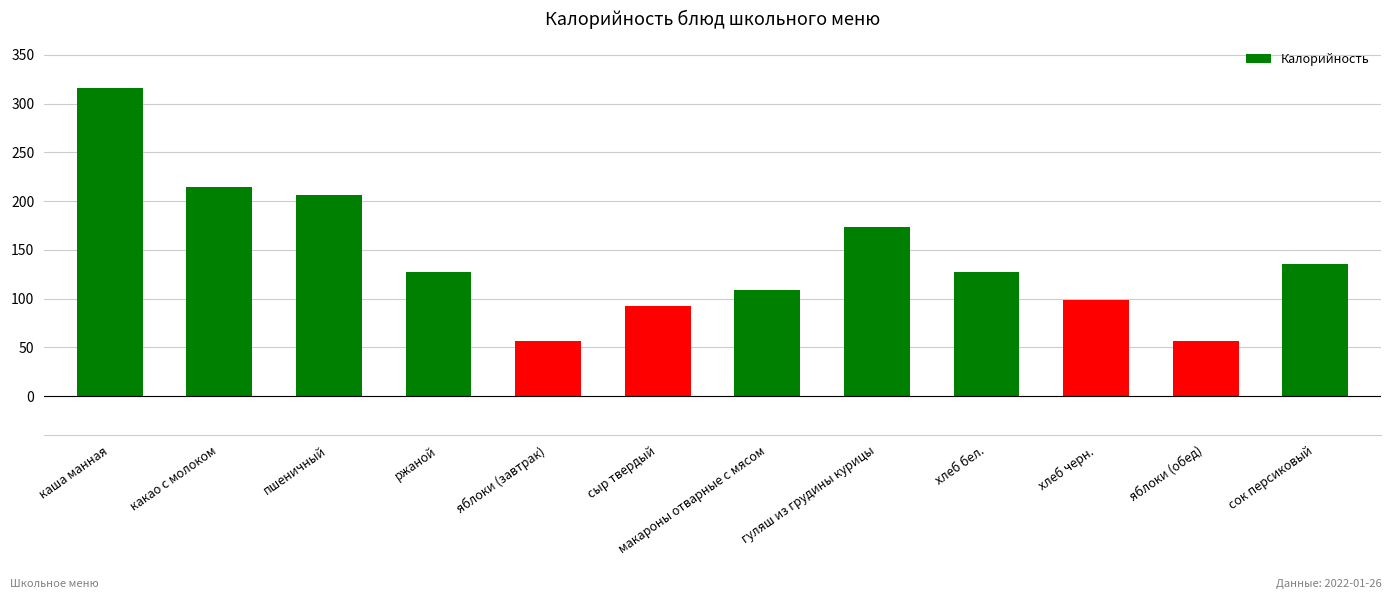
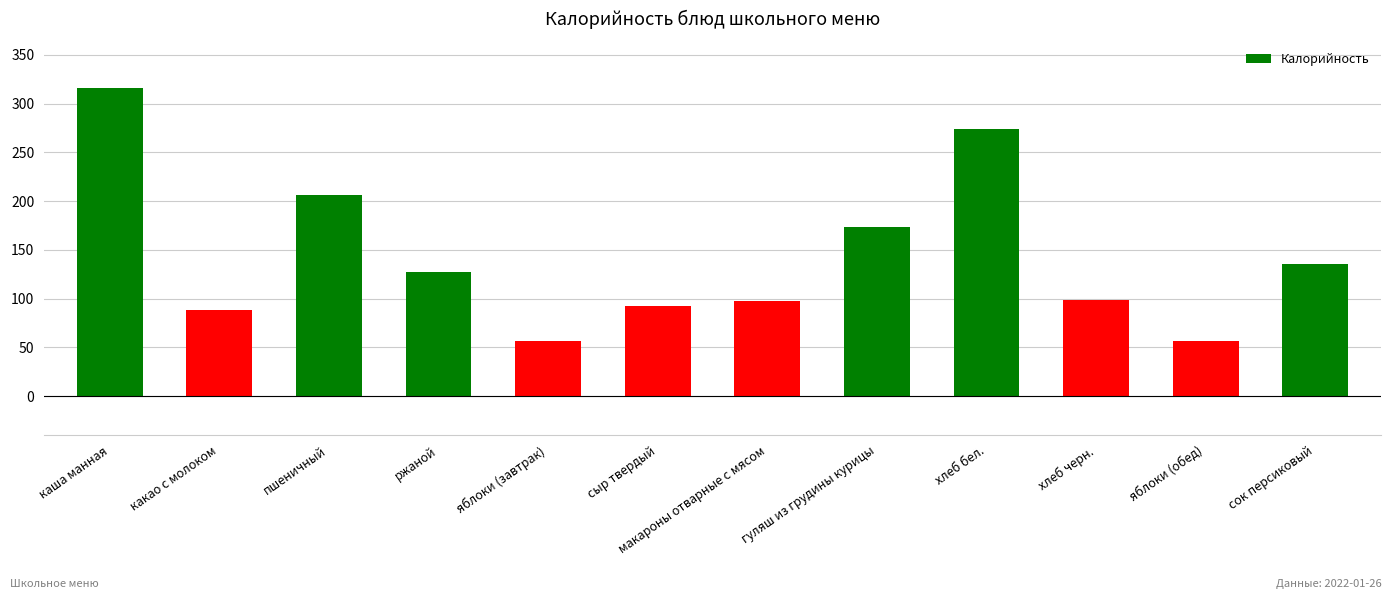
  {
    "каша манная": 320,
-   "какао с молоком": 220,
+   "какао с молоком": 90,
    "пшеничный": 210,
    "ржаной": 130,
    "яблоки (завтрак)": 60,
    "сыр твердый": 90,
-   "макароны отварные с мясом": 110,
+   "макароны отварные с мясом": 100,
    "гуляш из грудины курицы": 170,
-   "хлеб бел.": 130,
+   "хлеб бел.": 270,
    "хлеб черн.": 100,
    "яблоки (обед)": 60,
    "сок персиковый": 140
  }
